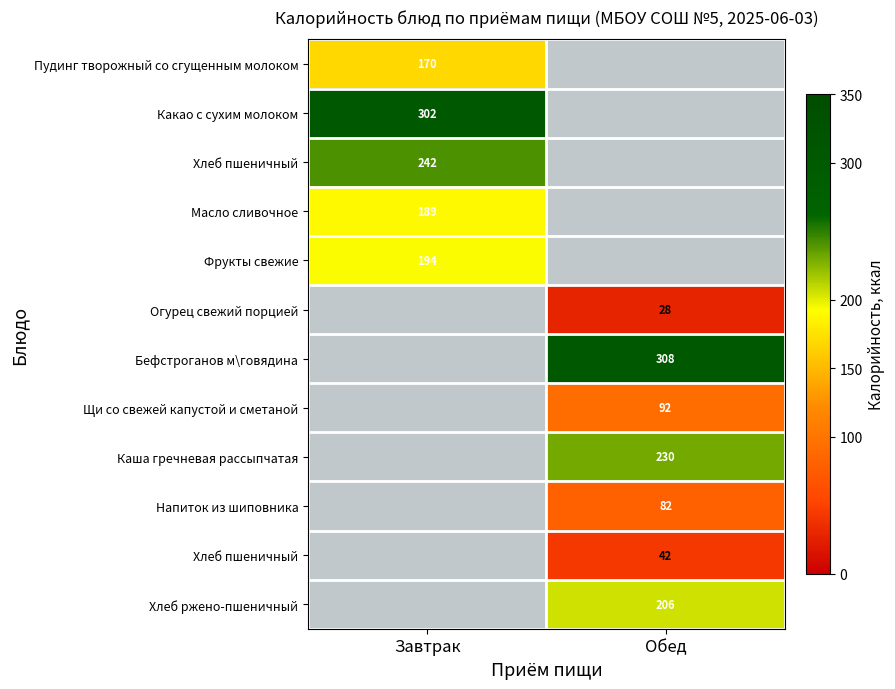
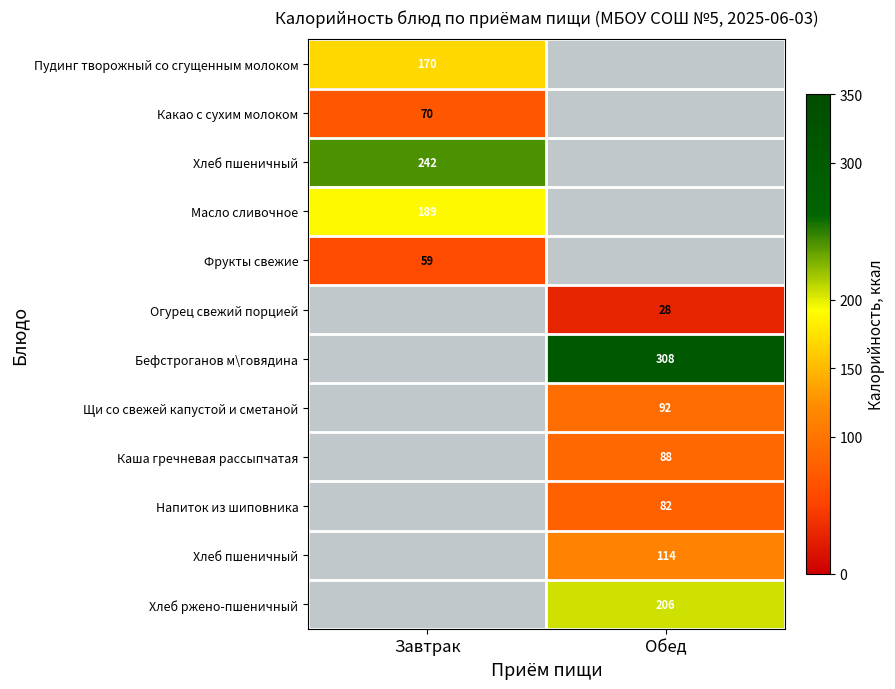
  {
    "Пудинг творожный со сгущенным молоком": {
      "Завтрак": 170
    },
    "Какао с сухим молоком": {
-     "Завтрак": 302
+     "Завтрак": 70
    },
    "Хлеб пшеничный": {
      "Завтрак": 242,
-     "Обед": 42
+     "Обед": 114
    },
    "Масло сливочное": {
      "Завтрак": 189
    },
    "Фрукты свежие": {
-     "Завтрак": 194
+     "Завтрак": 59
    },
    "Огурец свежий порцией": {
      "Обед": 28
    },
    "Бефстроганов м\\говядина": {
      "Обед": 308
    },
    "Щи со свежей капустой и сметаной": {
      "Обед": 92
    },
    "Каша гречневая рассыпчатая": {
-     "Обед": 230
+     "Обед": 88
    },
    "Напиток из шиповника": {
      "Обед": 82
    },
    "Хлеб ржено-пшеничный": {
      "Обед": 206
    }
  }
